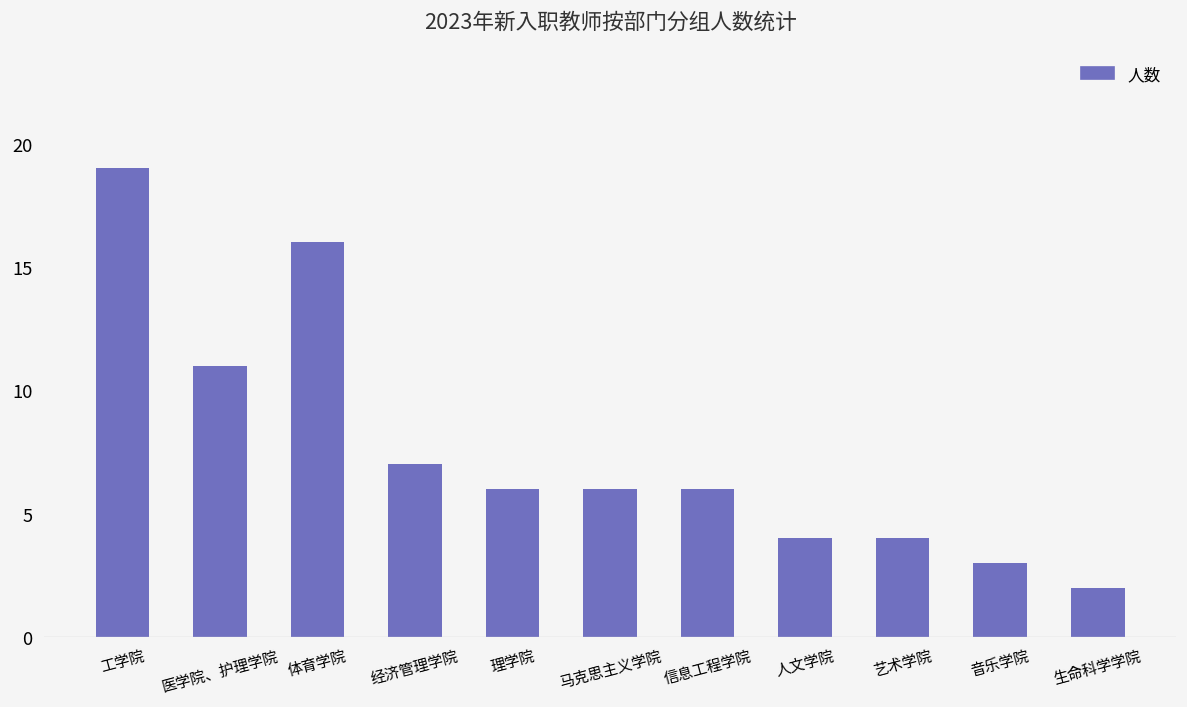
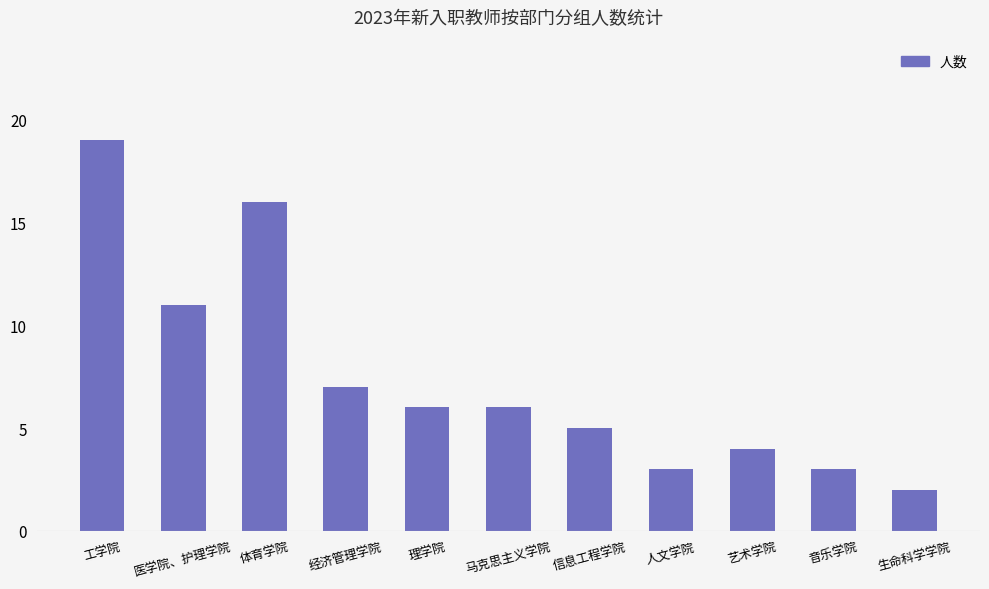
  {
    "工学院": 19,
    "医学院、护理学院": 11,
    "体育学院": 16,
    "经济管理学院": 7,
    "理学院": 6,
    "马克思主义学院": 6,
-   "信息工程学院": 6,
-   "人文学院": 4,
+   "信息工程学院": 5,
+   "人文学院": 3,
    "艺术学院": 4,
    "音乐学院": 3,
    "生命科学学院": 2
  }
